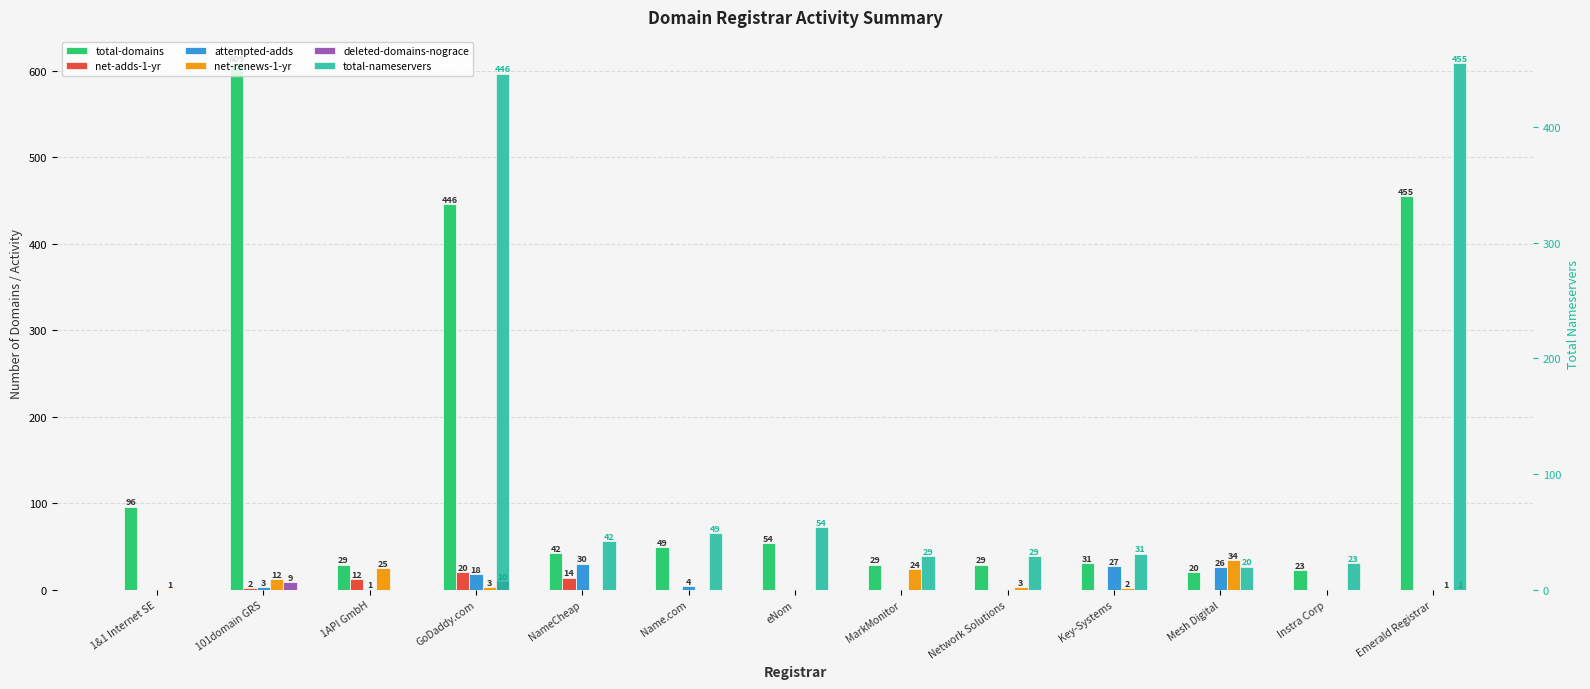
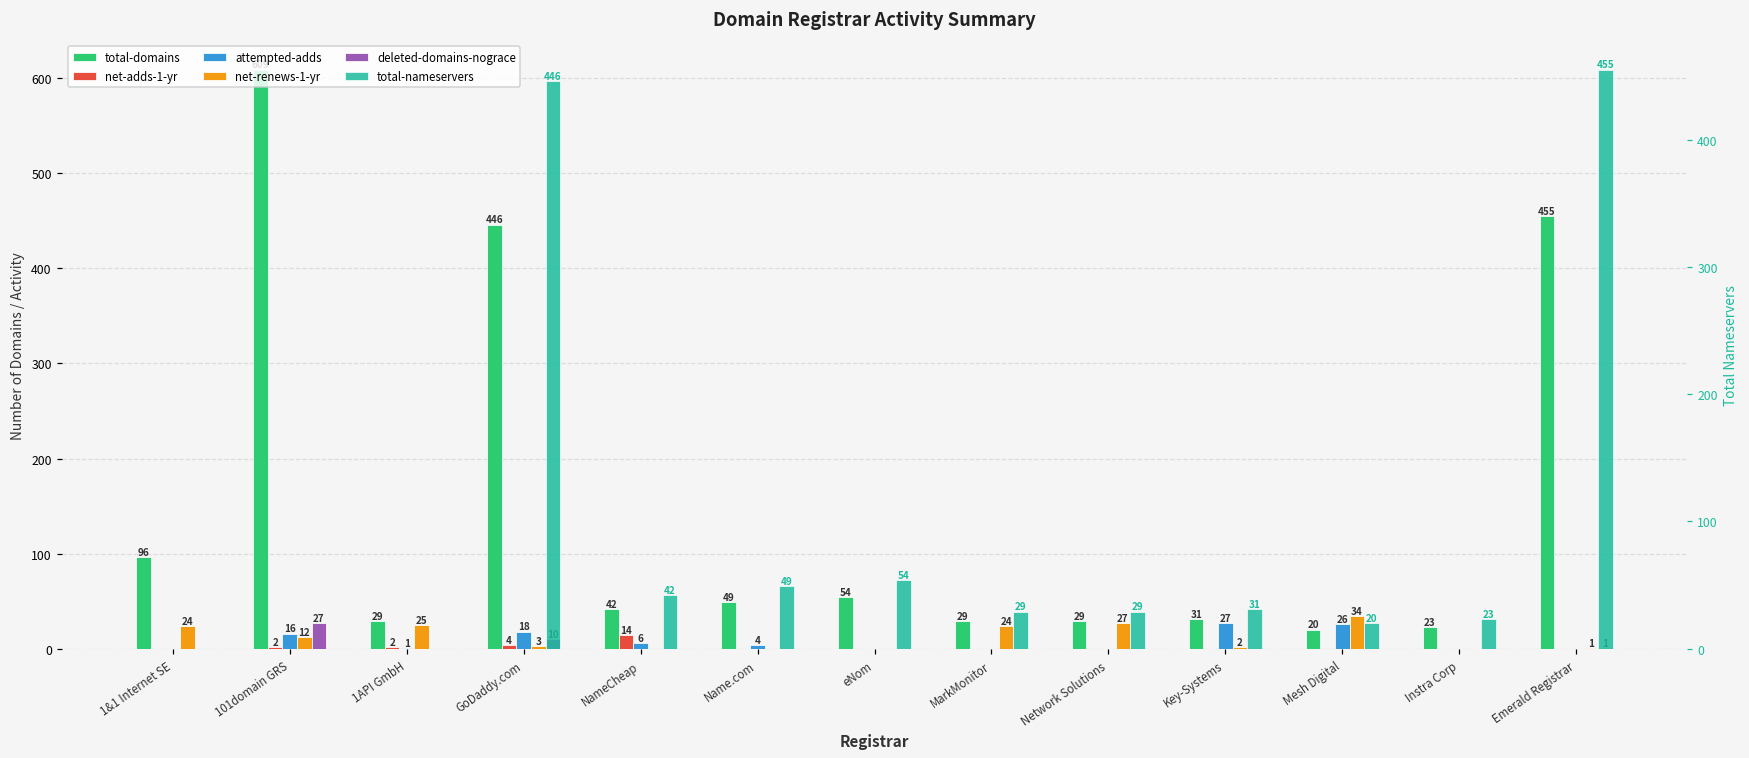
  {
    "net-adds-1-yr": {
      "101domain GRS": 2,
-     "1API GmbH": 12,
-     "GoDaddy.com": 20,
+     "1API GmbH": 2,
+     "GoDaddy.com": 4,
      "NameCheap": 14
    },
    "attempted-adds": {
-     "101domain GRS": 3,
+     "101domain GRS": 16,
      "1API GmbH": 1,
      "GoDaddy.com": 18,
-     "NameCheap": 30,
+     "NameCheap": 6,
      "Name.com": 4,
      "Key-Systems": 27,
      "Mesh Digital": 26
    },
    "net-renews-1-yr": {
-     "1&1 Internet SE": 1,
+     "1&1 Internet SE": 24,
      "101domain GRS": 12,
      "1API GmbH": 25,
      "GoDaddy.com": 3,
      "MarkMonitor": 24,
-     "Network Solutions": 3,
+     "Network Solutions": 27,
      "Key-Systems": 2,
      "Mesh Digital": 34,
      "Emerald Registrar": 1
    },
    "deleted-domains-nograce": {
-     "101domain GRS": 9
+     "101domain GRS": 27
    }
  }
